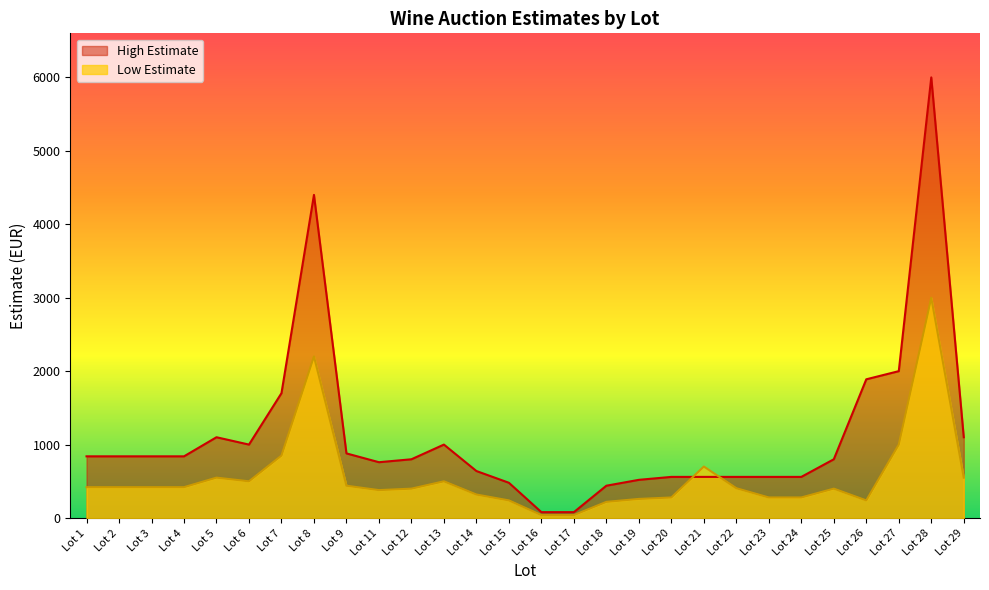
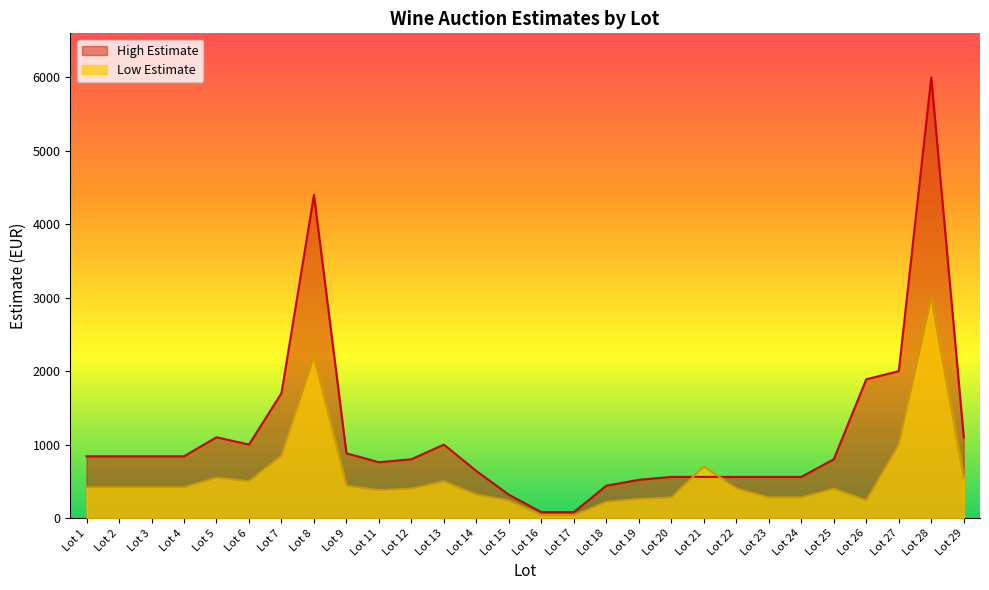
  {
    "High Estimate": {
      "Lot 1": 800,
      "Lot 2": 800,
      "Lot 3": 800,
      "Lot 4": 800,
      "Lot 5": 1100,
      "Lot 6": 1000,
      "Lot 7": 1700,
      "Lot 8": 4400,
      "Lot 9": 900,
      "Lot 11": 800,
      "Lot 12": 800,
      "Lot 13": 1000,
      "Lot 14": 600,
-     "Lot 15": 500,
+     "Lot 15": 300,
      "Lot 16": 100,
      "Lot 17": 100,
      "Lot 18": 400,
      "Lot 19": 500,
      "Lot 20": 600,
      "Lot 21": 600,
      "Lot 22": 600,
      "Lot 23": 600,
      "Lot 24": 600,
      "Lot 25": 800,
      "Lot 26": 1900,
      "Lot 27": 2000,
      "Lot 28": 6000,
      "Lot 29": 1100
    },
    "Low Estimate": {
      "Lot 1": 400,
      "Lot 2": 400,
      "Lot 3": 400,
      "Lot 4": 400,
      "Lot 5": 600,
      "Lot 6": 500,
      "Lot 7": 900,
      "Lot 8": 2200,
      "Lot 9": 400,
      "Lot 11": 400,
      "Lot 12": 400,
      "Lot 13": 500,
      "Lot 14": 300,
      "Lot 15": 200,
      "Lot 16": 0,
      "Lot 17": 0,
      "Lot 18": 200,
      "Lot 19": 300,
      "Lot 20": 300,
      "Lot 21": 700,
      "Lot 22": 400,
      "Lot 23": 300,
      "Lot 24": 300,
      "Lot 25": 400,
      "Lot 26": 200,
      "Lot 27": 1000,
      "Lot 28": 3000,
      "Lot 29": 600
    }
  }
